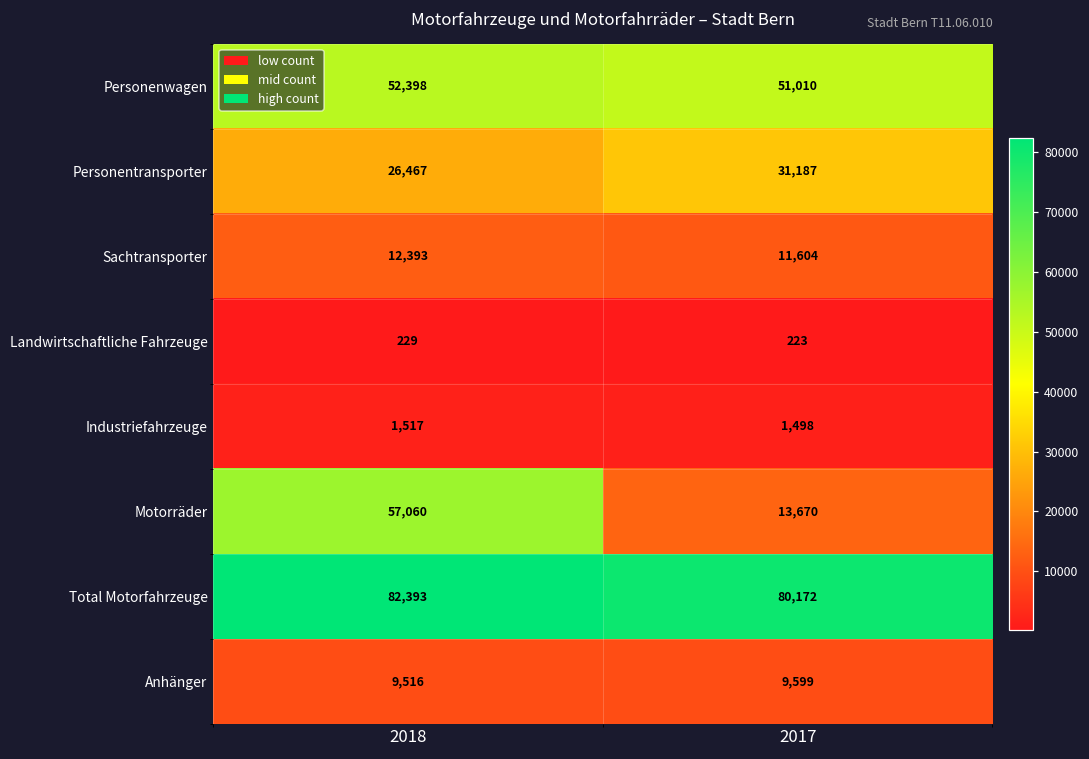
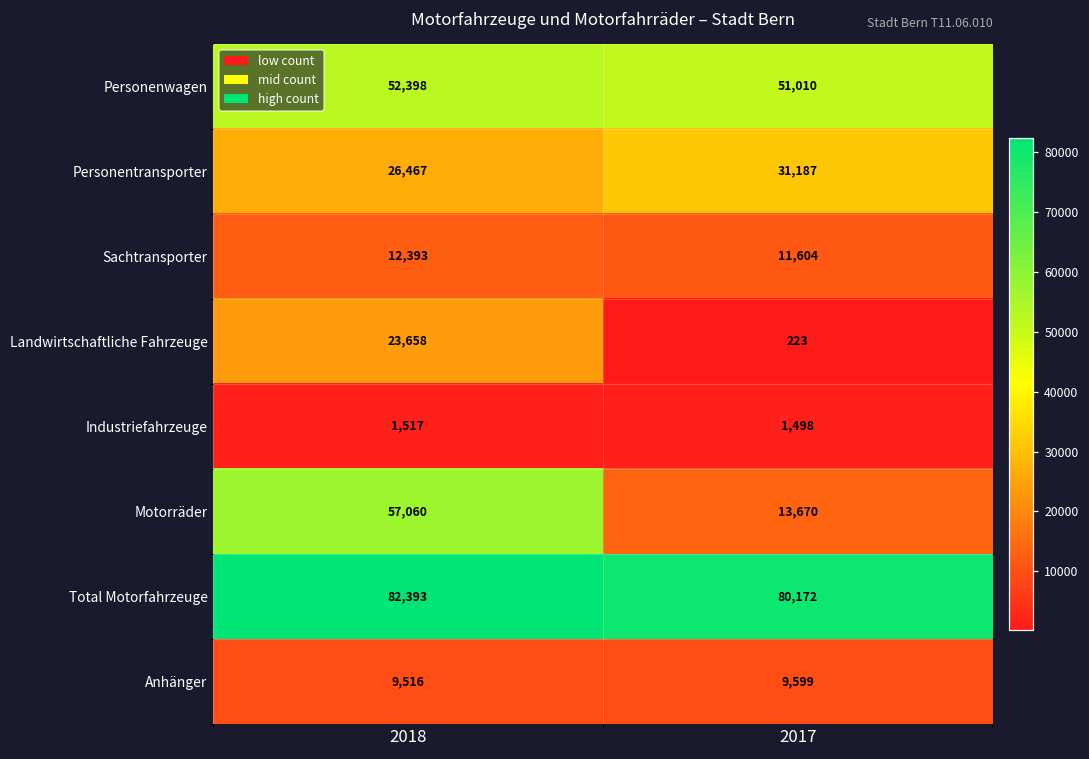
  {
    "Personenwagen": {
      "2018": "52,398",
      "2017": "51,010"
    },
    "Personentransporter": {
      "2018": "26,467",
      "2017": "31,187"
    },
    "Sachtransporter": {
      "2018": "12,393",
      "2017": "11,604"
    },
    "Landwirtschaftliche Fahrzeuge": {
-     "2018": "229",
+     "2018": "23,658",
      "2017": "223"
    },
    "Industriefahrzeuge": {
      "2018": "1,517",
      "2017": "1,498"
    },
    "Motorräder": {
      "2018": "57,060",
      "2017": "13,670"
    },
    "Total Motorfahrzeuge": {
      "2018": "82,393",
      "2017": "80,172"
    },
    "Anhänger": {
      "2018": "9,516",
      "2017": "9,599"
    }
  }
